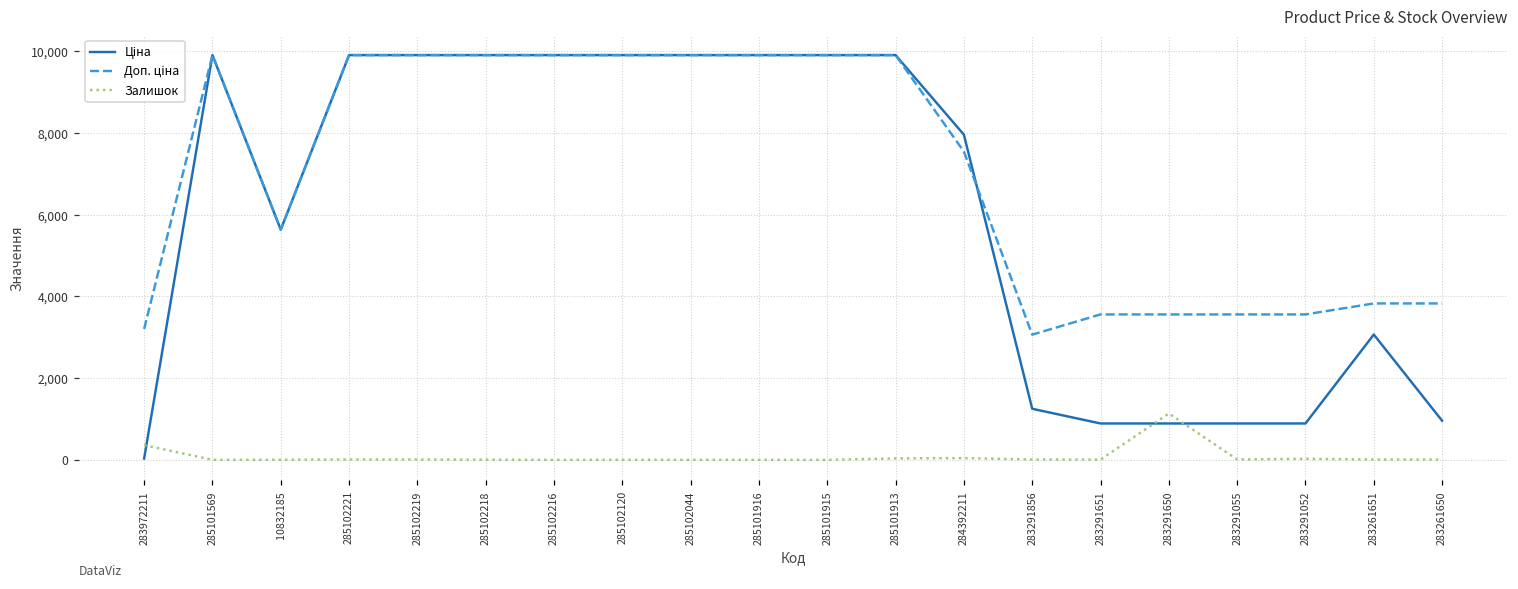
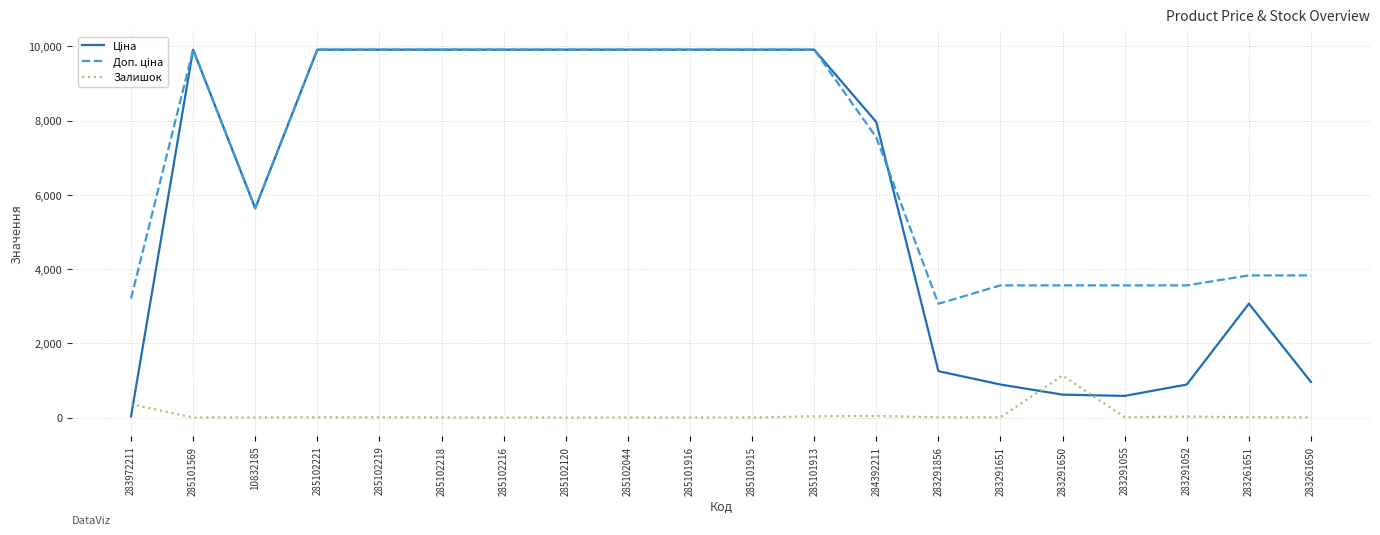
  {
    "Ціна": {
      "283972211": "0",
      "284392211": "8,000",
      "283291856": "1,200",
      "283291651": "900",
-     "283291650": "900",
-     "283291055": "900",
+     "283291650": "600",
+     "283291055": "600",
      "283291052": "900",
      "283261651": "3,100",
      "283261650": "1,000"
    },
    "Доп. ціна": {
      "283972211": "3,200",
      "284392211": "7,500",
      "283291856": "3,100",
      "283291651": "3,600",
      "283291650": "3,600",
      "283291055": "3,600",
      "283291052": "3,600",
      "283261651": "3,800",
      "283261650": "3,800"
    },
    "Залишок": {
      "283972211": "400",
      "285101569": "0",
      "10832185": "0",
      "285102221": "0",
      "285102219": "0",
      "285102218": "0",
      "285102216": "0",
      "285102120": "0",
      "285102044": "0",
      "285101916": "0",
      "285101915": "0",
      "285101913": "0",
      "284392211": "0",
      "283291856": "0",
      "283291651": "0",
      "283291650": "1,100",
      "283291055": "0",
      "283291052": "0",
      "283261651": "0",
      "283261650": "0"
    }
  }
